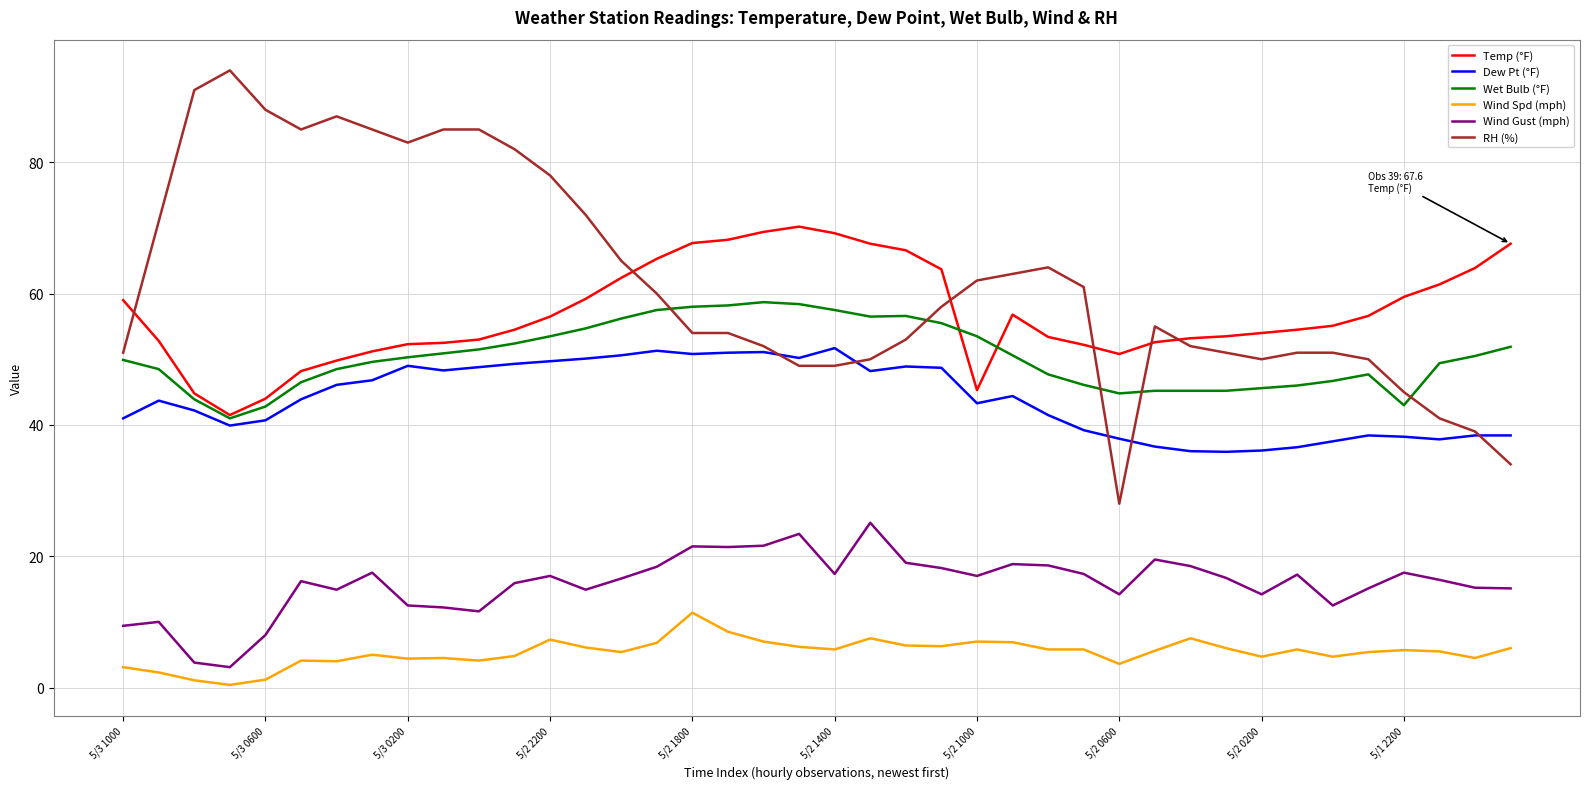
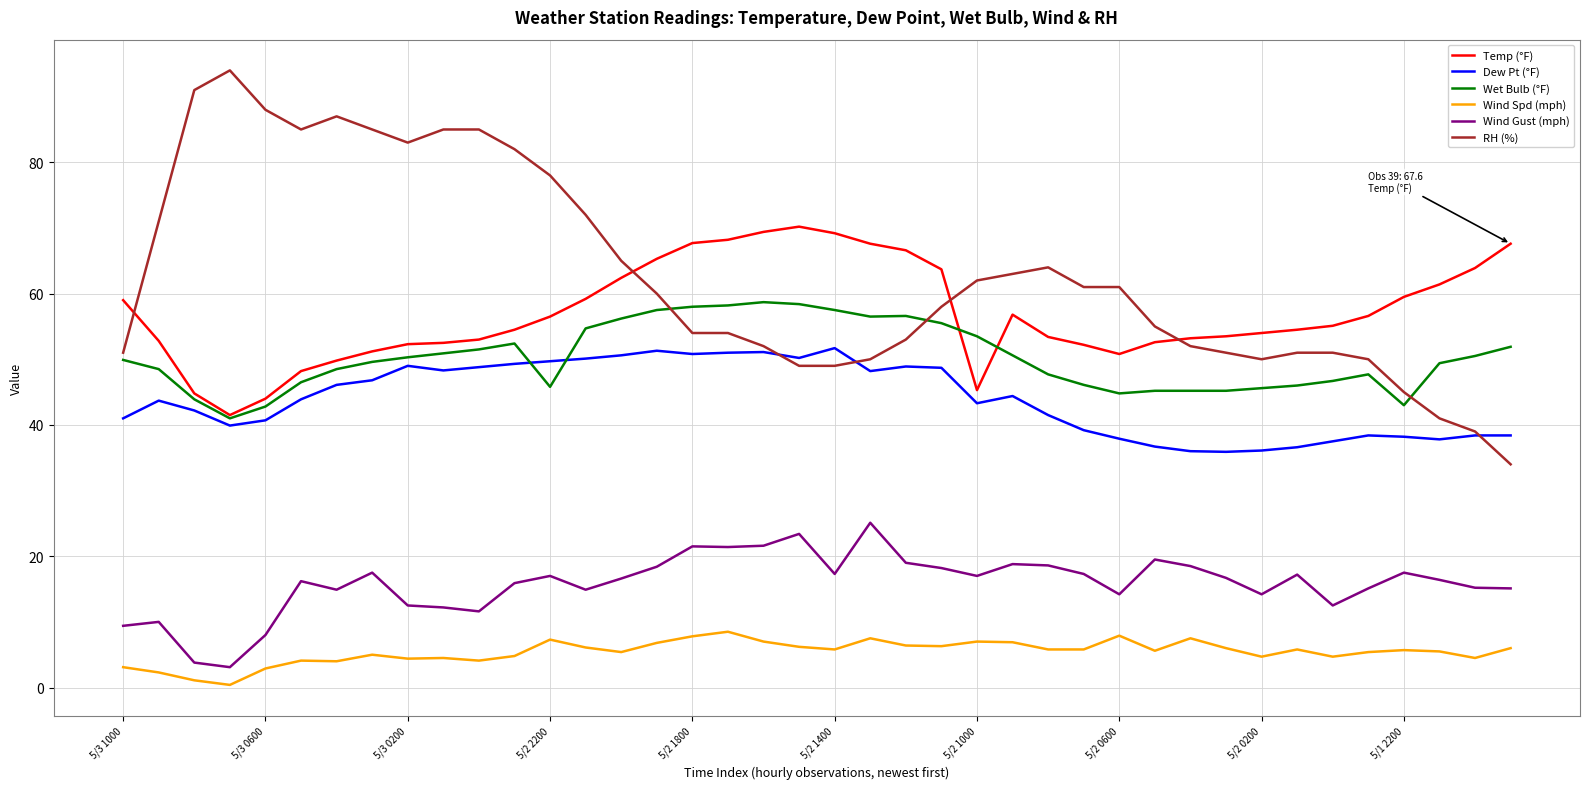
  {
    "Temp (°F)": {
      "5/3 1000": 59,
      "5/3 0600": 44,
      "5/3 0200": 52,
      "5/2 2200": 57,
      "5/2 1800": 68,
      "5/2 1400": 69,
      "5/2 1000": 45,
      "5/2 0600": 51,
      "5/2 0200": 54,
      "5/1 2200": 60
    },
    "Dew Pt (°F)": {
      "5/3 1000": 41,
      "5/3 0600": 41,
      "5/3 0200": 49,
      "5/2 2200": 50,
      "5/2 1800": 51,
      "5/2 1400": 52,
      "5/2 1000": 43,
      "5/2 0600": 38,
      "5/2 0200": 36,
      "5/1 2200": 38
    },
    "Wet Bulb (°F)": {
      "5/3 1000": 50,
      "5/3 0600": 43,
      "5/3 0200": 50,
-     "5/2 2200": 54,
+     "5/2 2200": 46,
      "5/2 1800": 58,
      "5/2 1400": 58,
      "5/2 1000": 54,
      "5/2 0600": 45,
      "5/2 0200": 46,
      "5/1 2200": 43
    },
    "Wind Spd (mph)": {
      "5/3 1000": 3,
-     "5/3 0600": 1,
+     "5/3 0600": 3,
      "5/3 0200": 4,
      "5/2 2200": 7,
-     "5/2 1800": 11,
+     "5/2 1800": 8,
      "5/2 1400": 6,
      "5/2 1000": 7,
-     "5/2 0600": 4,
+     "5/2 0600": 8,
      "5/2 0200": 5,
      "5/1 2200": 6
    },
    "Wind Gust (mph)": {
      "5/3 1000": 9,
      "5/3 0600": 8,
      "5/3 0200": 13,
      "5/2 2200": 17,
      "5/2 1800": 22,
      "5/2 1400": 17,
      "5/2 1000": 17,
      "5/2 0600": 14,
      "5/2 0200": 14,
      "5/1 2200": 18
    },
    "RH (%)": {
      "5/3 1000": 51,
      "5/3 0600": 88,
      "5/3 0200": 83,
      "5/2 2200": 78,
      "5/2 1800": 54,
      "5/2 1400": 49,
      "5/2 1000": 62,
-     "5/2 0600": 28,
+     "5/2 0600": 61,
      "5/2 0200": 50,
      "5/1 2200": 45
    }
  }
